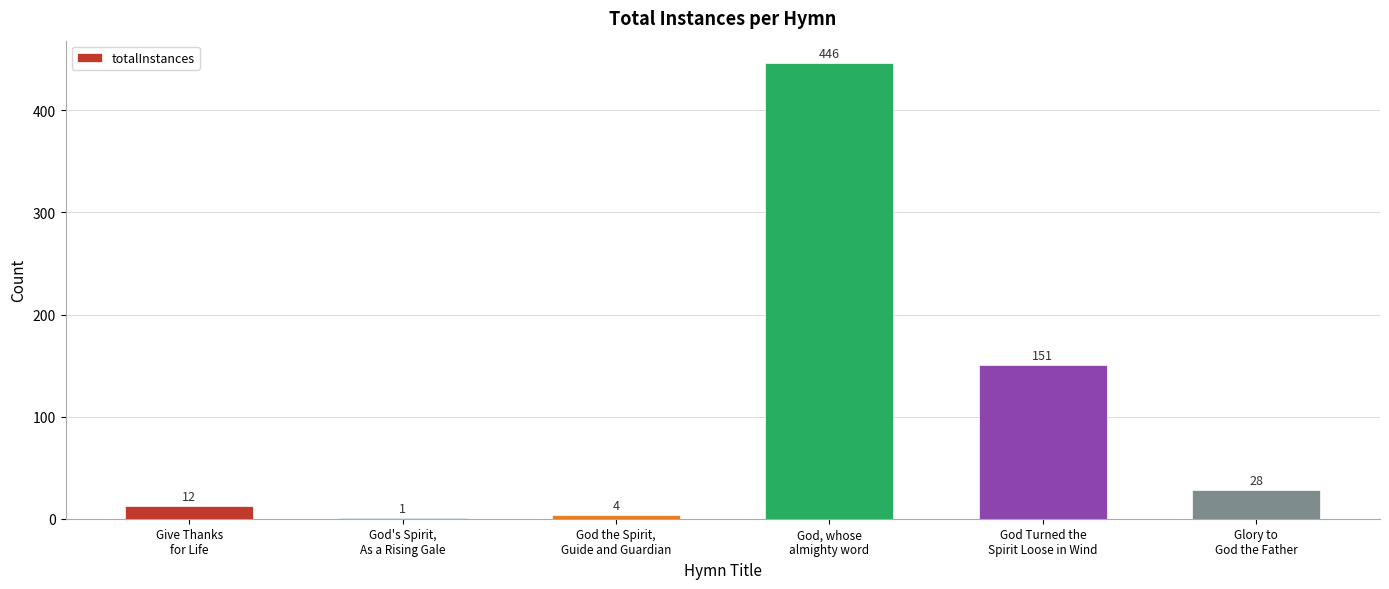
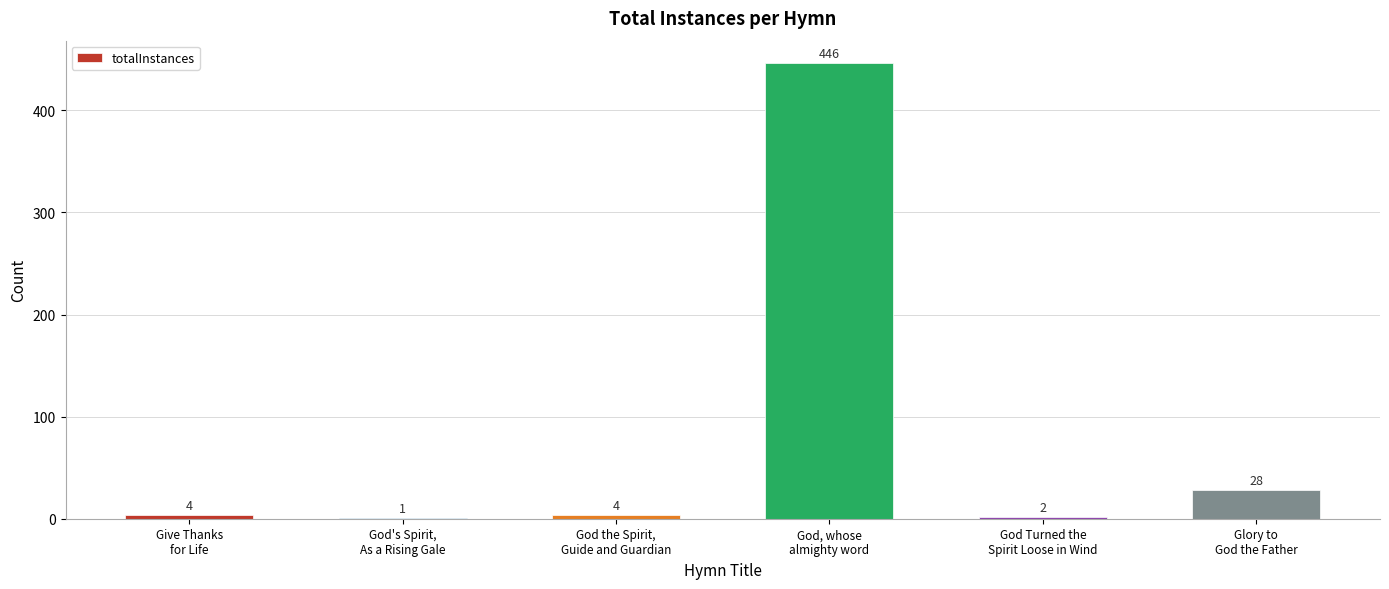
  {
-   "Give Thanks for Life": 12,
+   "Give Thanks for Life": 4,
    "God's Spirit, As a Rising Gale": 1,
    "God the Spirit, Guide and Guardian": 4,
    "God, whose almighty word": 446,
-   "God Turned the Spirit Loose in Wind": 151,
+   "God Turned the Spirit Loose in Wind": 2,
    "Glory to God the Father": 28
  }
